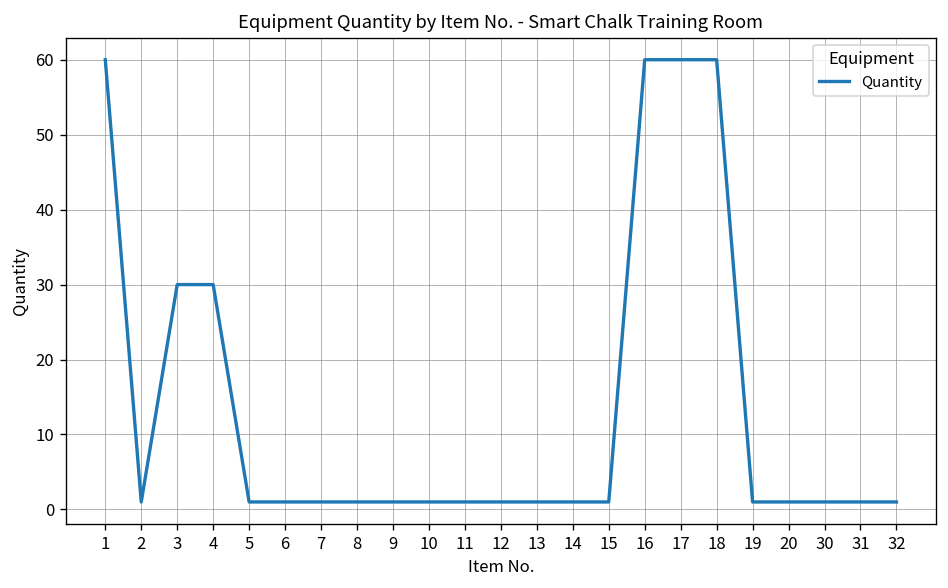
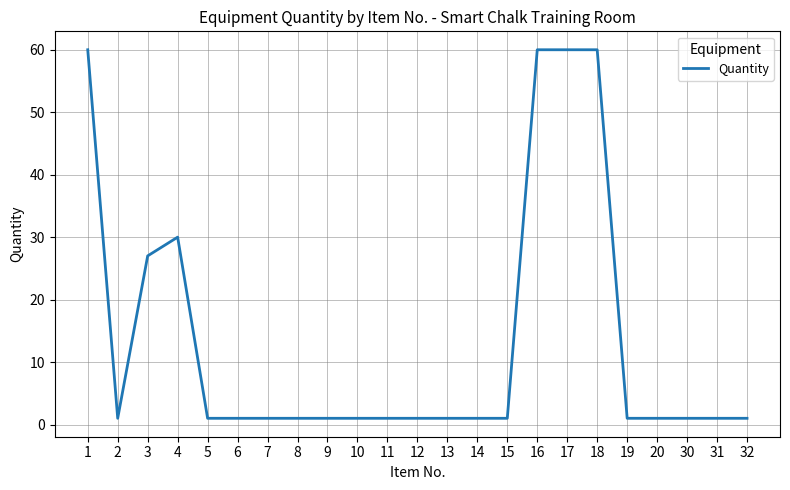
  {
    "1": 60,
    "2": 1,
-   "3": 30,
+   "3": 27,
    "4": 30,
    "5": 1,
    "6": 1,
    "7": 1,
    "8": 1,
    "9": 1,
    "10": 1,
    "11": 1,
    "12": 1,
    "13": 1,
    "14": 1,
    "15": 1,
    "16": 60,
    "17": 60,
    "18": 60,
    "19": 1,
    "20": 1,
    "30": 1,
    "31": 1,
    "32": 1
  }
